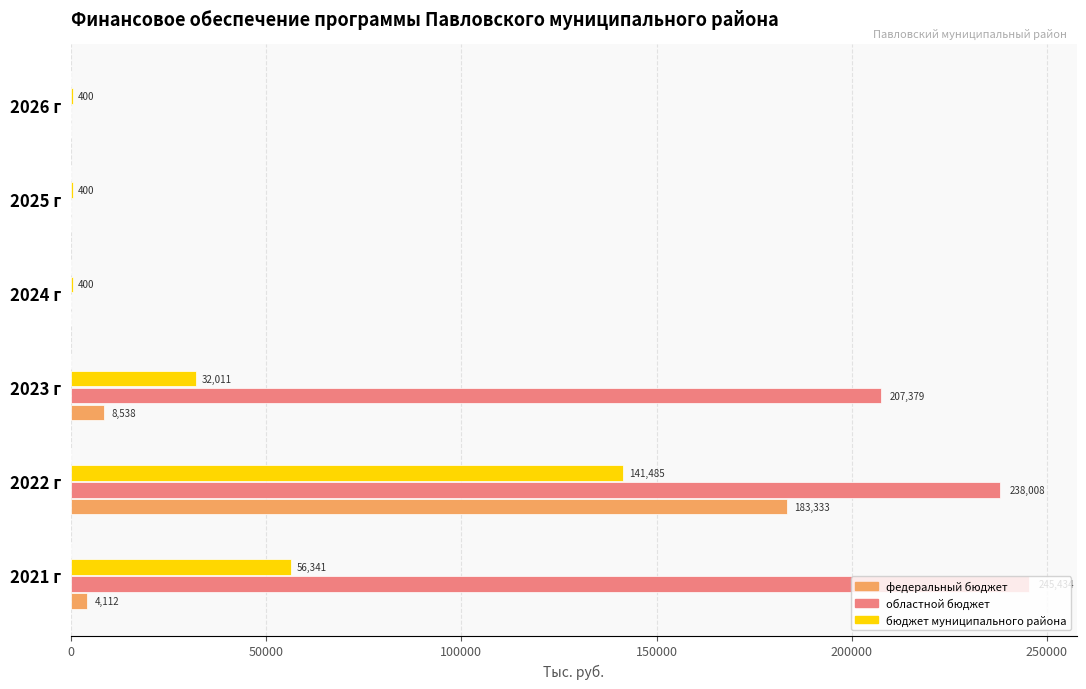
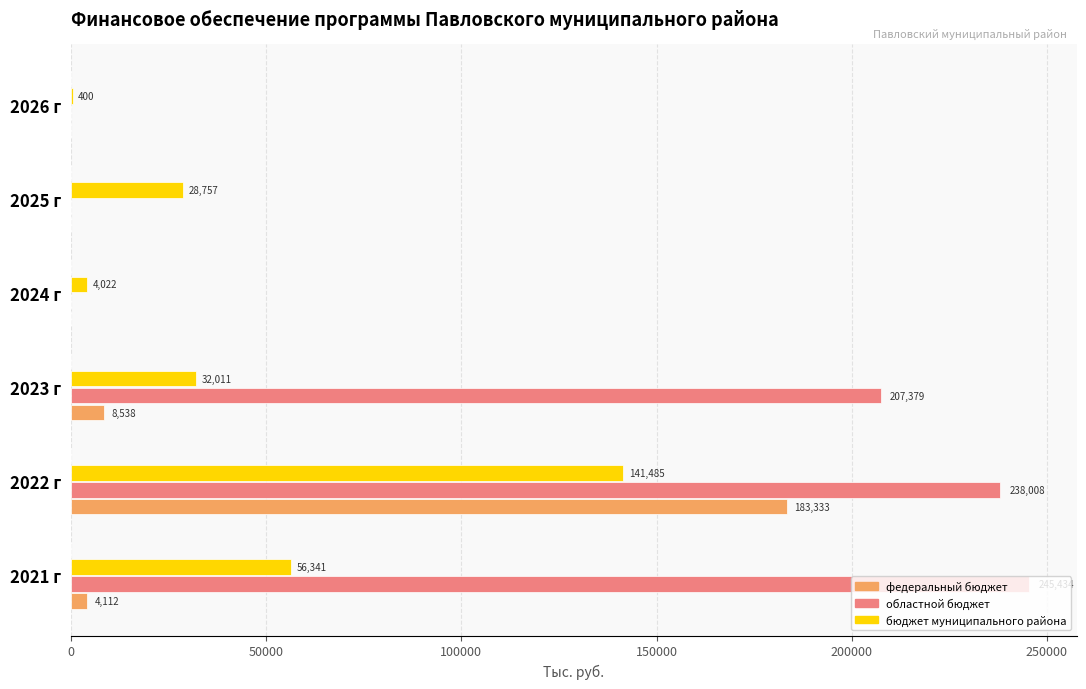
  {
    "бюджет муниципального района": {
      "2026 г": "400",
-     "2025 г": "400",
-     "2024 г": "400",
+     "2025 г": "28,757",
+     "2024 г": "4,022",
      "2023 г": "32,011",
      "2022 г": "141,485",
      "2021 г": "56,341"
    }
  }
